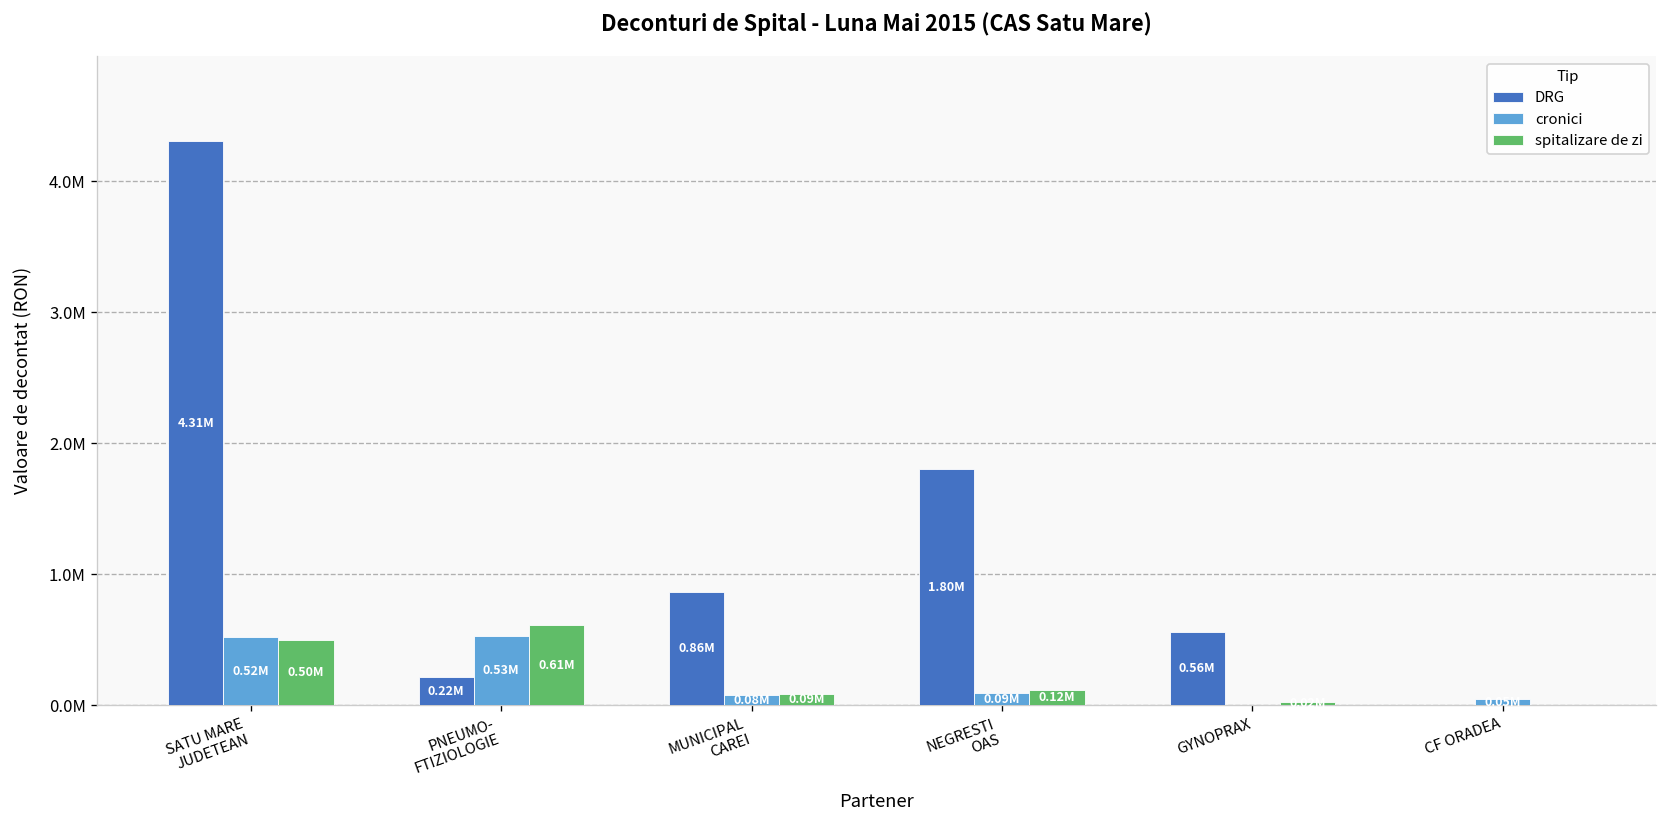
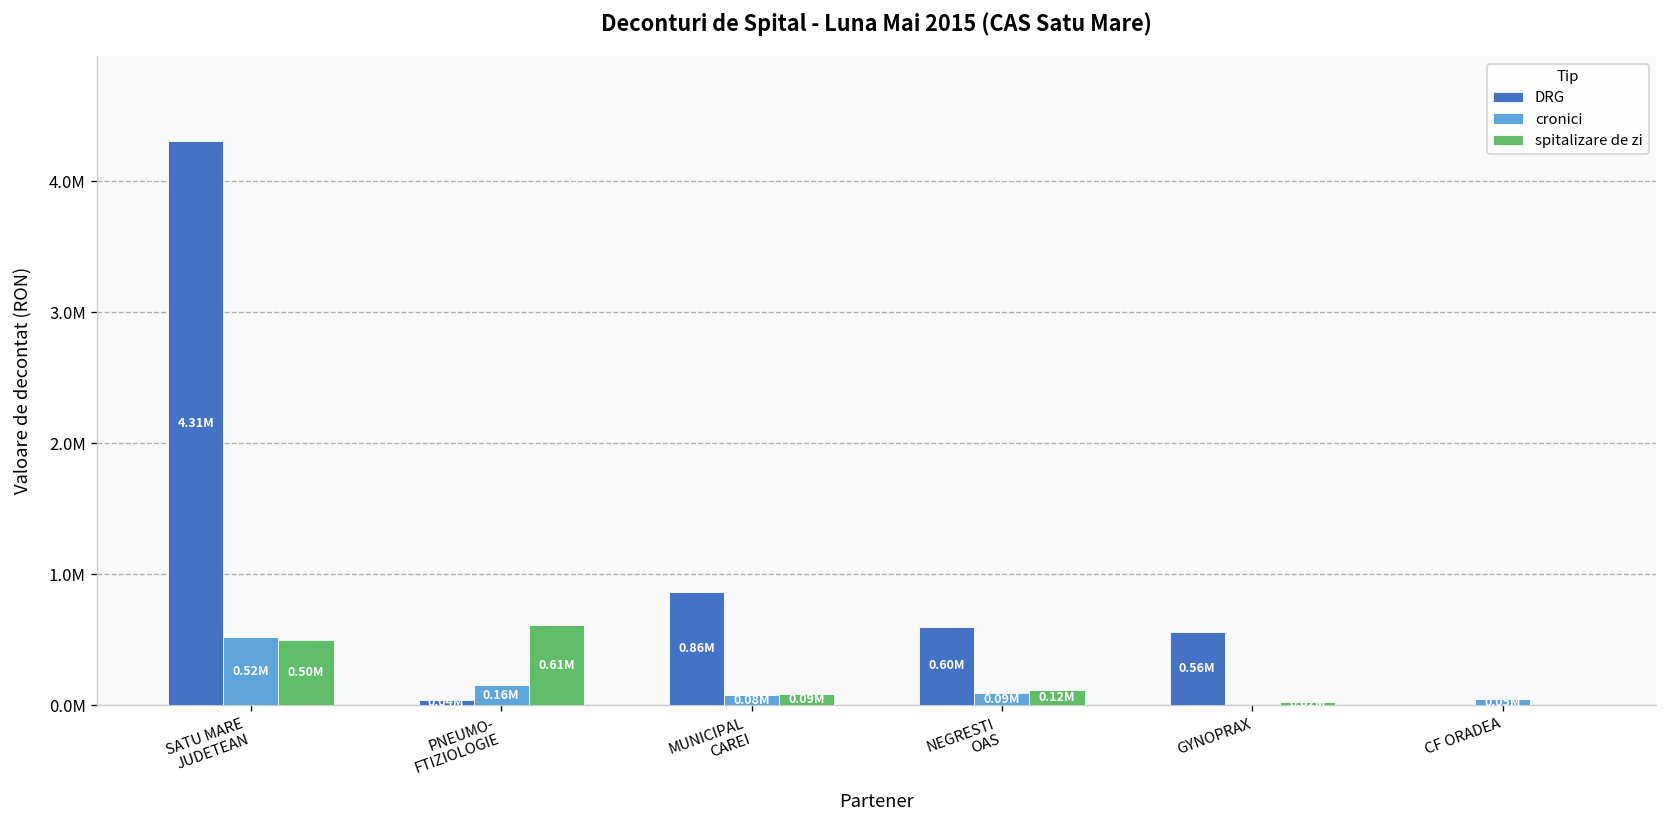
  {
    "DRG": {
      "SATU MARE JUDETEAN": "4.31M",
-     "PNEUMO- FTIZIOLOGIE": "220000",
+     "PNEUMO- FTIZIOLOGIE": "40000",
      "MUNICIPAL CAREI": "0.86M",
-     "NEGRESTI OAS": "1.80M",
+     "NEGRESTI OAS": "0.60M",
      "GYNOPRAX": "0.56M"
    },
    "cronici": {
      "SATU MARE JUDETEAN": "0.52M",
-     "PNEUMO- FTIZIOLOGIE": "0.53M",
+     "PNEUMO- FTIZIOLOGIE": "0.16M",
      "MUNICIPAL CAREI": "0.08M",
      "NEGRESTI OAS": "0.09M"
    },
    "spitalizare de zi": {
      "SATU MARE JUDETEAN": "0.50M",
      "PNEUMO- FTIZIOLOGIE": "0.61M",
      "MUNICIPAL CAREI": "0.09M",
      "NEGRESTI OAS": "0.12M"
    }
  }
